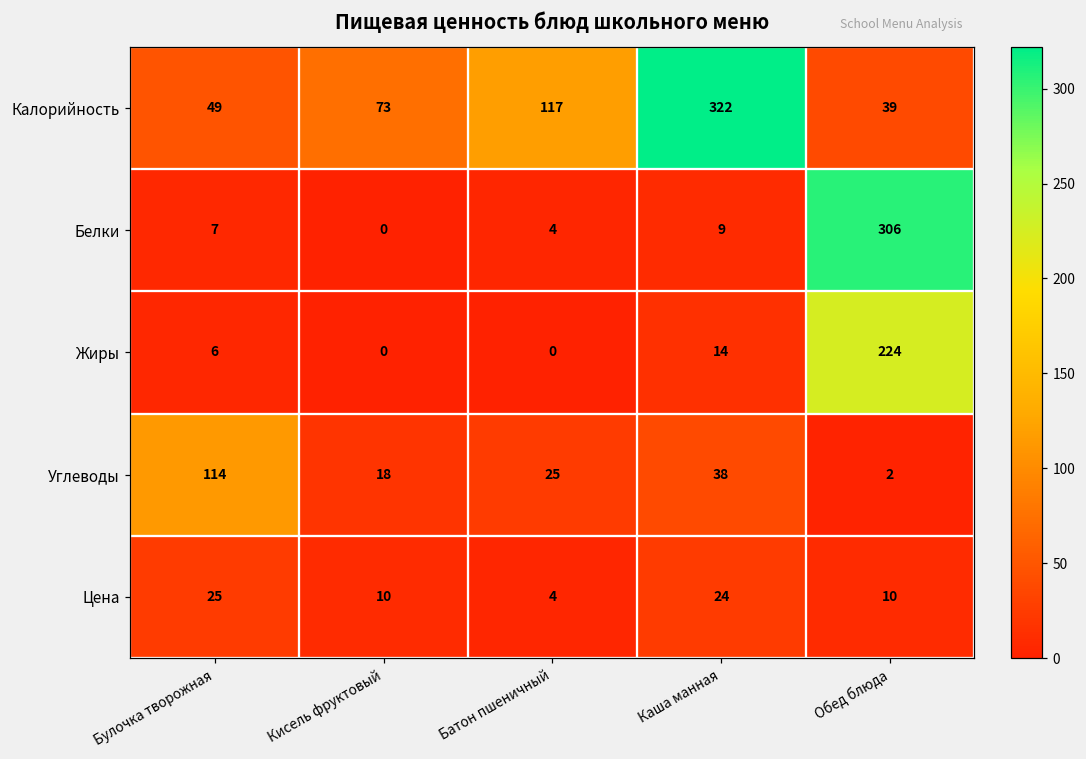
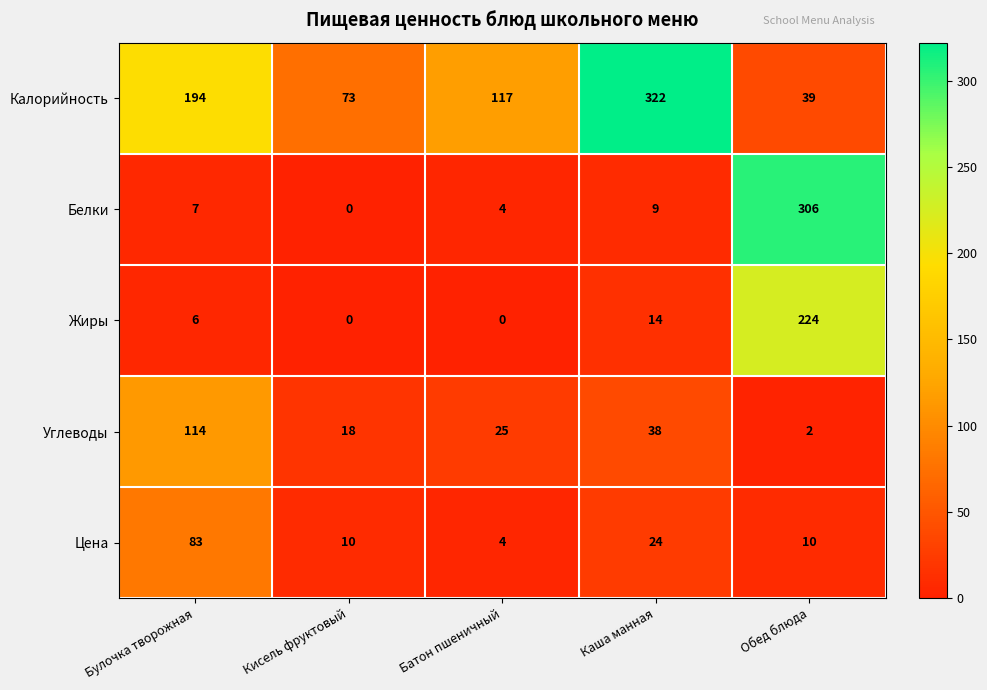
  {
    "Калорийность": {
-     "Булочка творожная": 49,
+     "Булочка творожная": 194,
      "Кисель фруктовый": 73,
      "Батон пшеничный": 117,
      "Каша манная": 322,
      "Обед блюда": 39
    },
    "Белки": {
      "Булочка творожная": 7,
      "Кисель фруктовый": 0,
      "Батон пшеничный": 4,
      "Каша манная": 9,
      "Обед блюда": 306
    },
    "Жиры": {
      "Булочка творожная": 6,
      "Кисель фруктовый": 0,
      "Батон пшеничный": 0,
      "Каша манная": 14,
      "Обед блюда": 224
    },
    "Углеводы": {
      "Булочка творожная": 114,
      "Кисель фруктовый": 18,
      "Батон пшеничный": 25,
      "Каша манная": 38,
      "Обед блюда": 2
    },
    "Цена": {
-     "Булочка творожная": 25,
+     "Булочка творожная": 83,
      "Кисель фруктовый": 10,
      "Батон пшеничный": 4,
      "Каша манная": 24,
      "Обед блюда": 10
    }
  }
